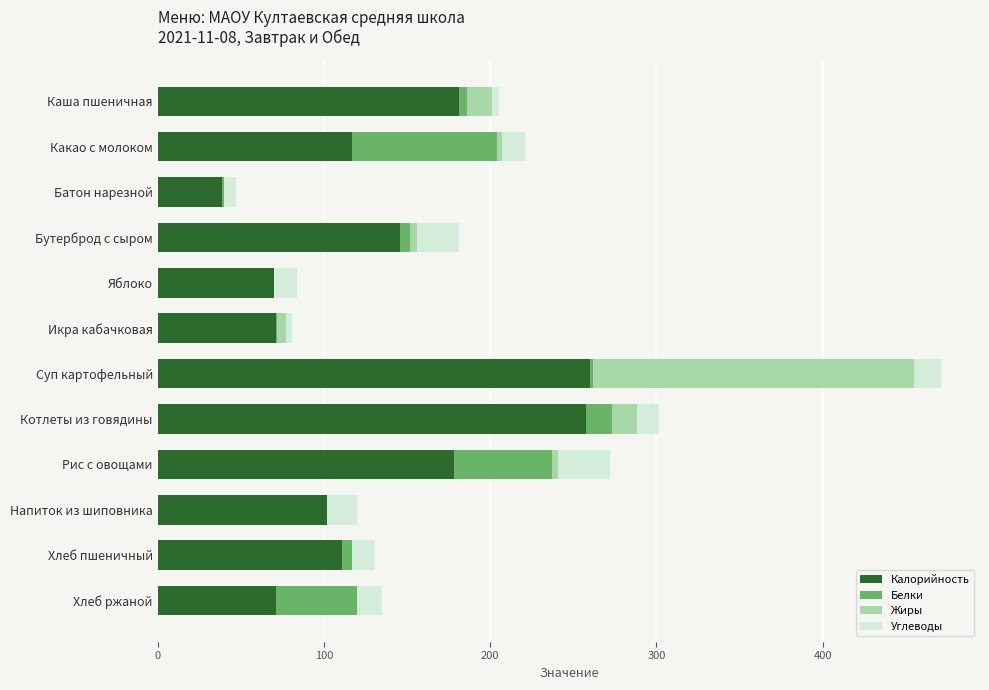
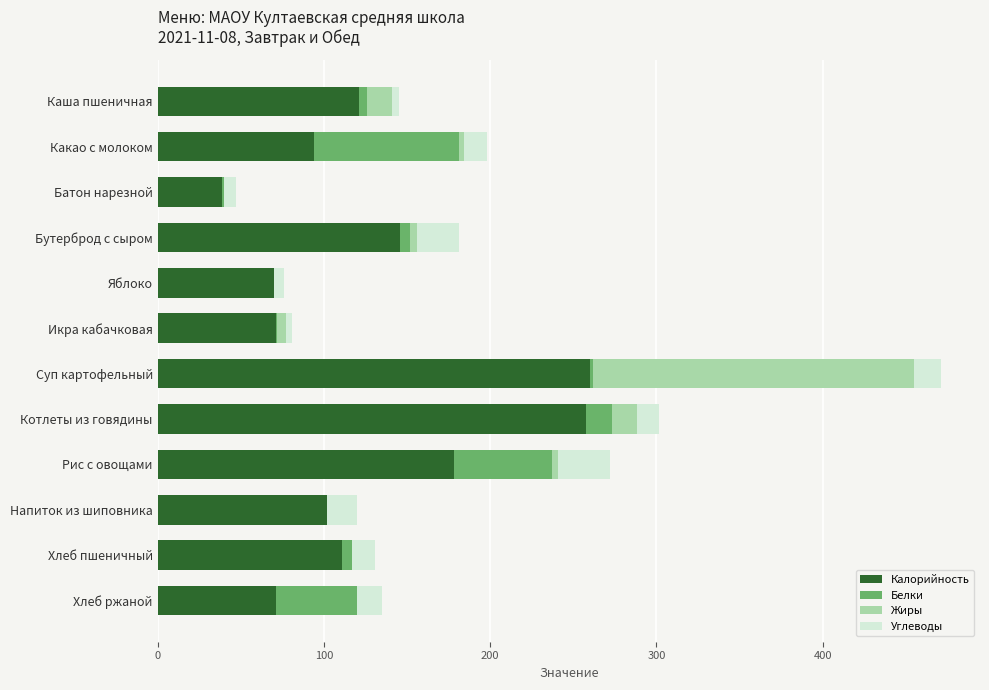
  {
    "Калорийность": {
-     "Каша пшеничная": 181,
-     "Какао с молоком": 117,
+     "Каша пшеничная": 121,
+     "Какао с молоком": 94,
      "Батон нарезной": 39,
      "Бутерброд с сыром": 146,
      "Яблоко": 70,
      "Икра кабачковая": 71,
      "Суп картофельный": 260,
      "Котлеты из говядины": 257,
      "Рис с овощами": 178,
      "Напиток из шиповника": 102,
      "Хлеб пшеничный": 111,
      "Хлеб ржаной": 71
    },
    "Белки": {
      "Каша пшеничная": 5,
      "Какао с молоком": 87,
      "Бутерброд с сыром": 6,
      "Яблоко": 0,
      "Суп картофельный": 2,
      "Котлеты из говядины": 16,
      "Рис с овощами": 59,
      "Напиток из шиповника": 0,
      "Хлеб пшеничный": 6,
      "Хлеб ржаной": 49
    },
    "Жиры": {
      "Каша пшеничная": 15,
      "Какао с молоком": 3,
      "Батон нарезной": 0,
      "Бутерброд с сыром": 4,
      "Яблоко": 0,
      "Икра кабачковая": 5,
      "Суп картофельный": 193,
      "Котлеты из говядины": 15,
      "Рис с овощами": 4,
      "Напиток из шиповника": 0,
      "Хлеб пшеничный": 0,
      "Хлеб ржаной": 0
    },
    "Углеводы": {
      "Каша пшеничная": 4,
      "Какао с молоком": 14,
      "Батон нарезной": 7,
      "Бутерброд с сыром": 25,
-     "Яблоко": 14,
+     "Яблоко": 6,
      "Икра кабачковая": 4,
      "Суп картофельный": 16,
      "Котлеты из говядины": 13,
      "Рис с овощами": 31,
      "Напиток из шиповника": 18,
      "Хлеб пшеничный": 14,
      "Хлеб ржаной": 15
    }
  }
